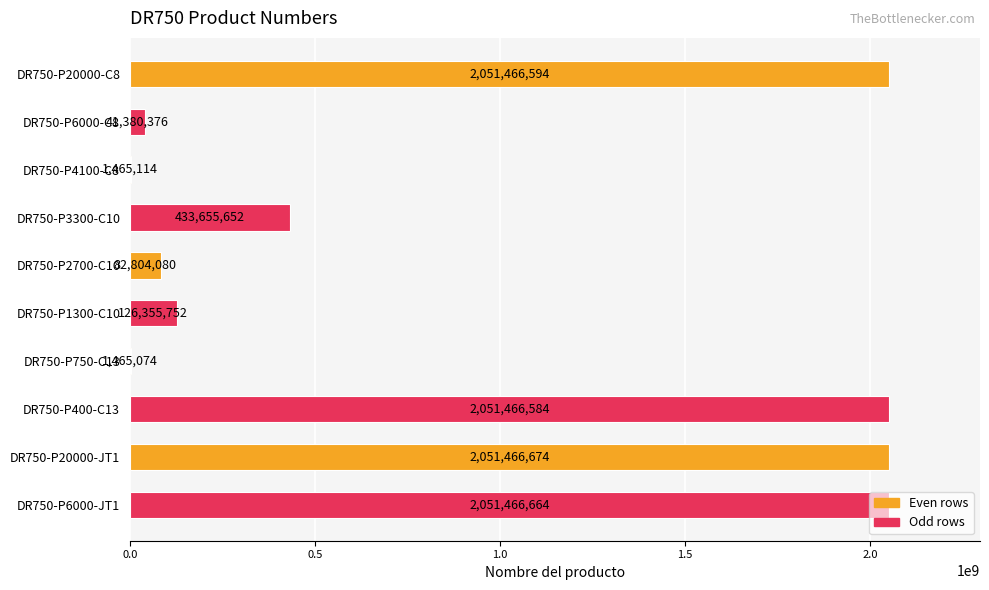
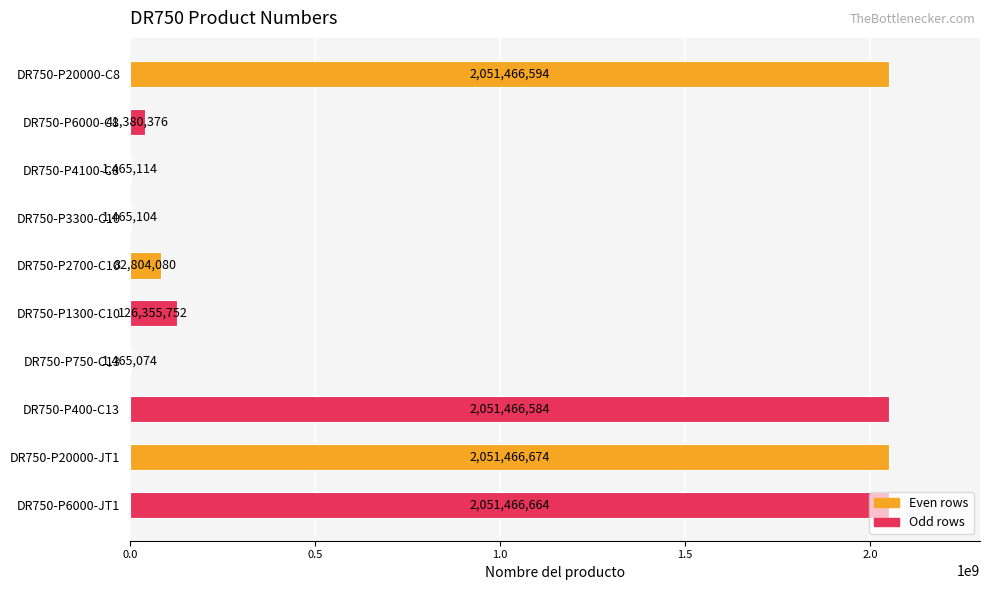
  {
    "DR750-P20000-C8": "2,051,466,594",
    "DR750-P6000-C8": "41,380,376",
    "DR750-P4100-C8": "1,465,114",
-   "DR750-P3300-C10": "433,655,652",
+   "DR750-P3300-C10": "1,465,104",
    "DR750-P2700-C10": "82,804,080",
    "DR750-P1300-C10": "126,355,752",
    "DR750-P750-C13": "1,465,074",
    "DR750-P400-C13": "2,051,466,584",
    "DR750-P20000-JT1": "2,051,466,674"
  }
